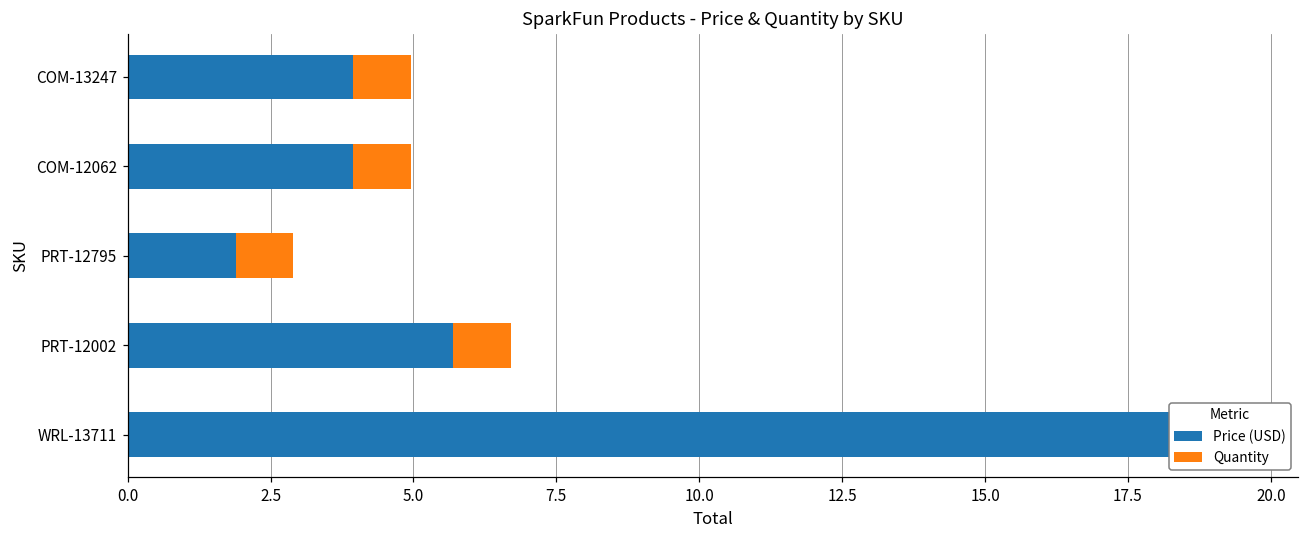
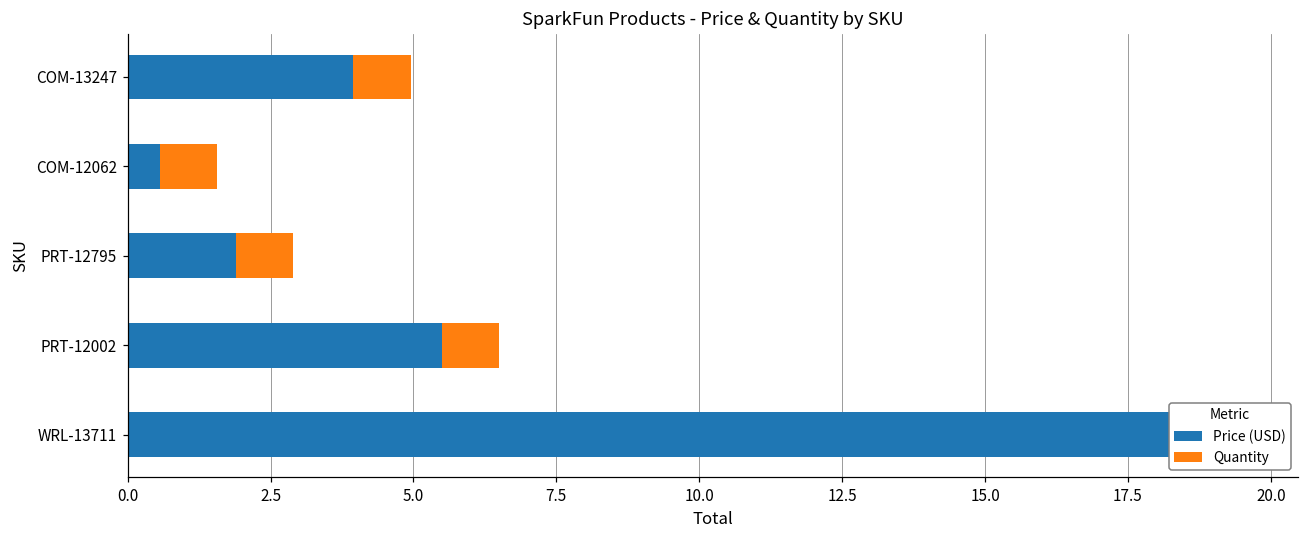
  {
    "Price (USD)": {
      "COM-13247": 4.0,
-     "COM-12062": 4.0,
+     "COM-12062": 0.6,
      "PRT-12795": 1.9,
-     "PRT-12002": 5.7
+     "PRT-12002": 5.5
    },
    "Quantity": {
      "COM-13247": 1.0,
      "COM-12062": 1.0,
      "PRT-12795": 1.0,
      "PRT-12002": 1.0
    }
  }
